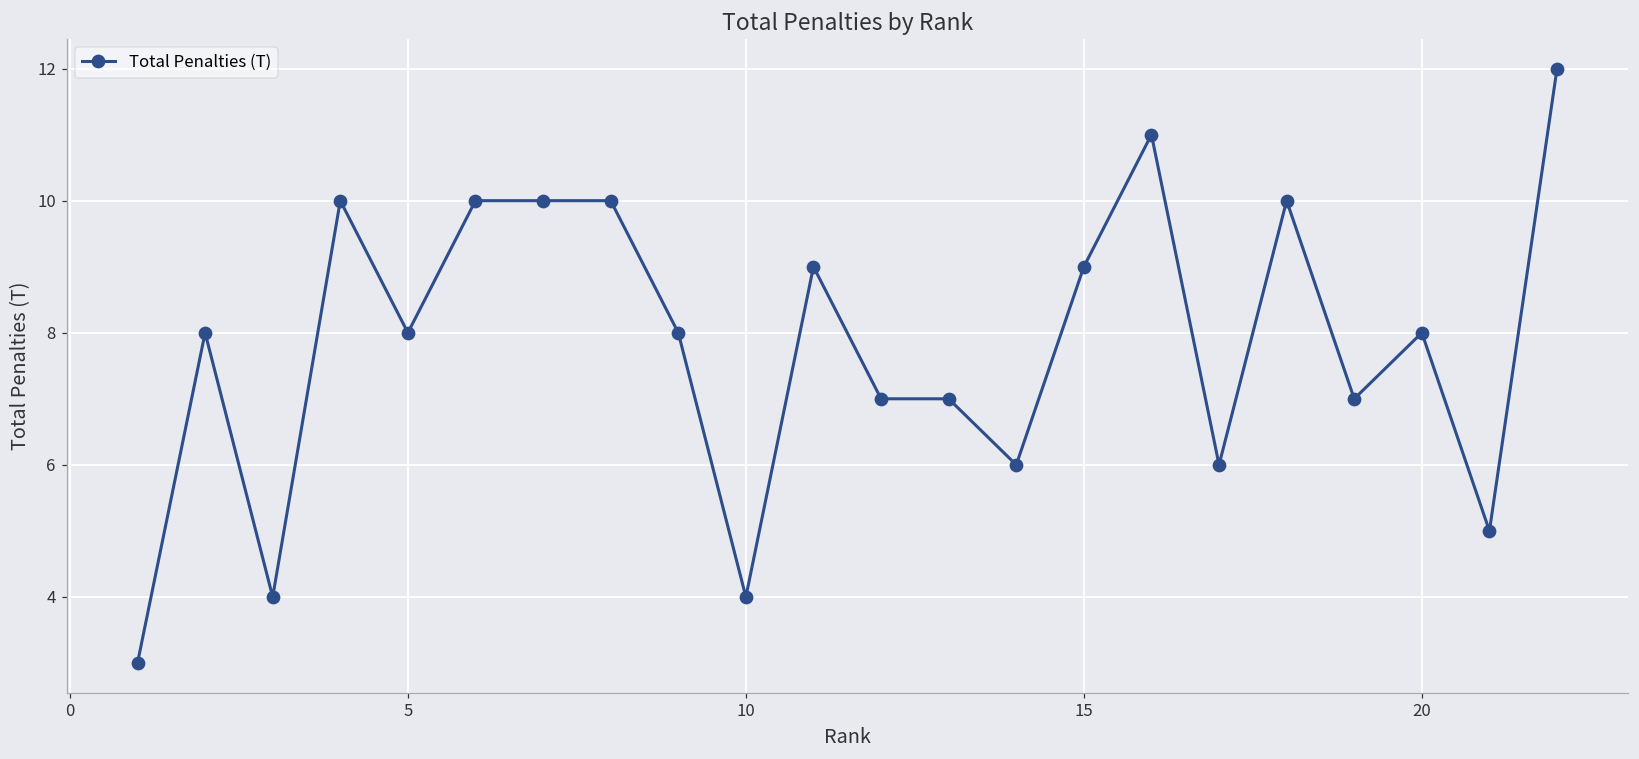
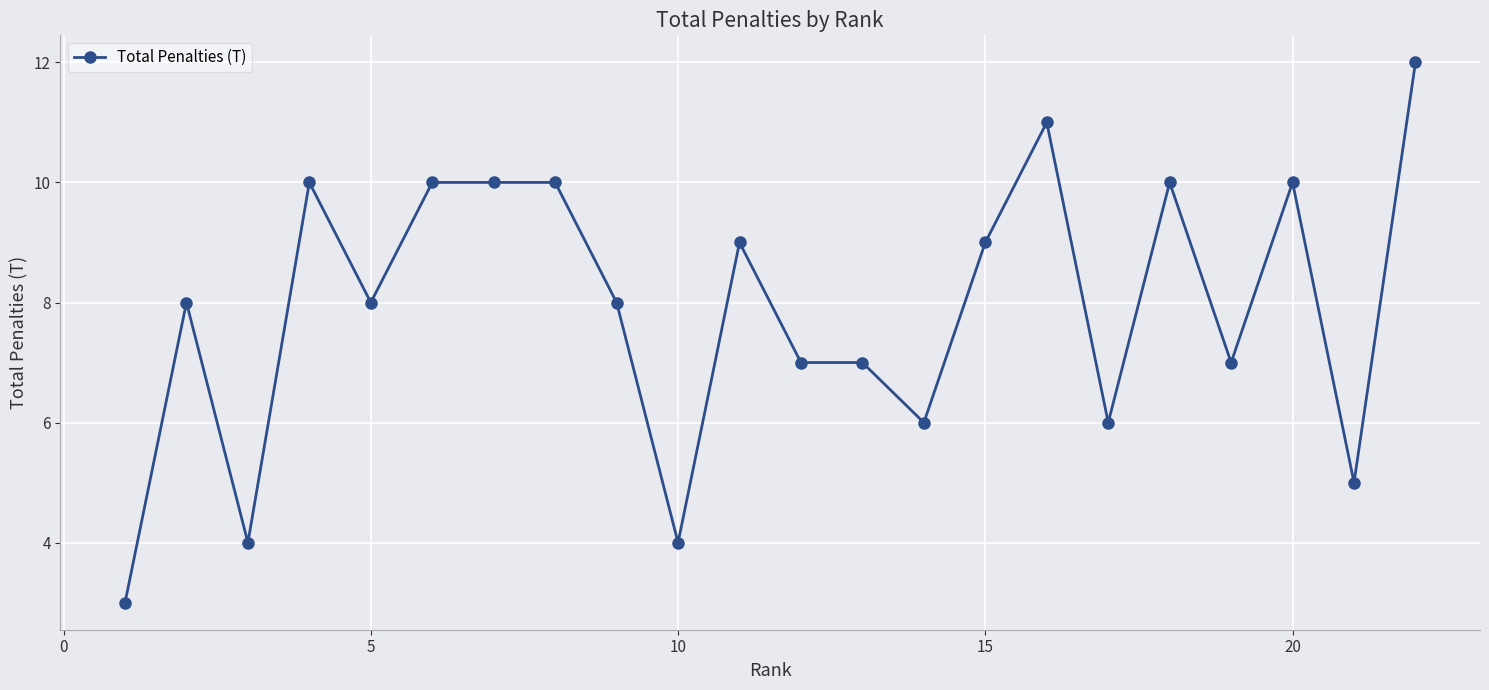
  {
    "5": 8,
    "10": 4,
    "15": 9,
-   "20": 8
+   "20": 10
  }
